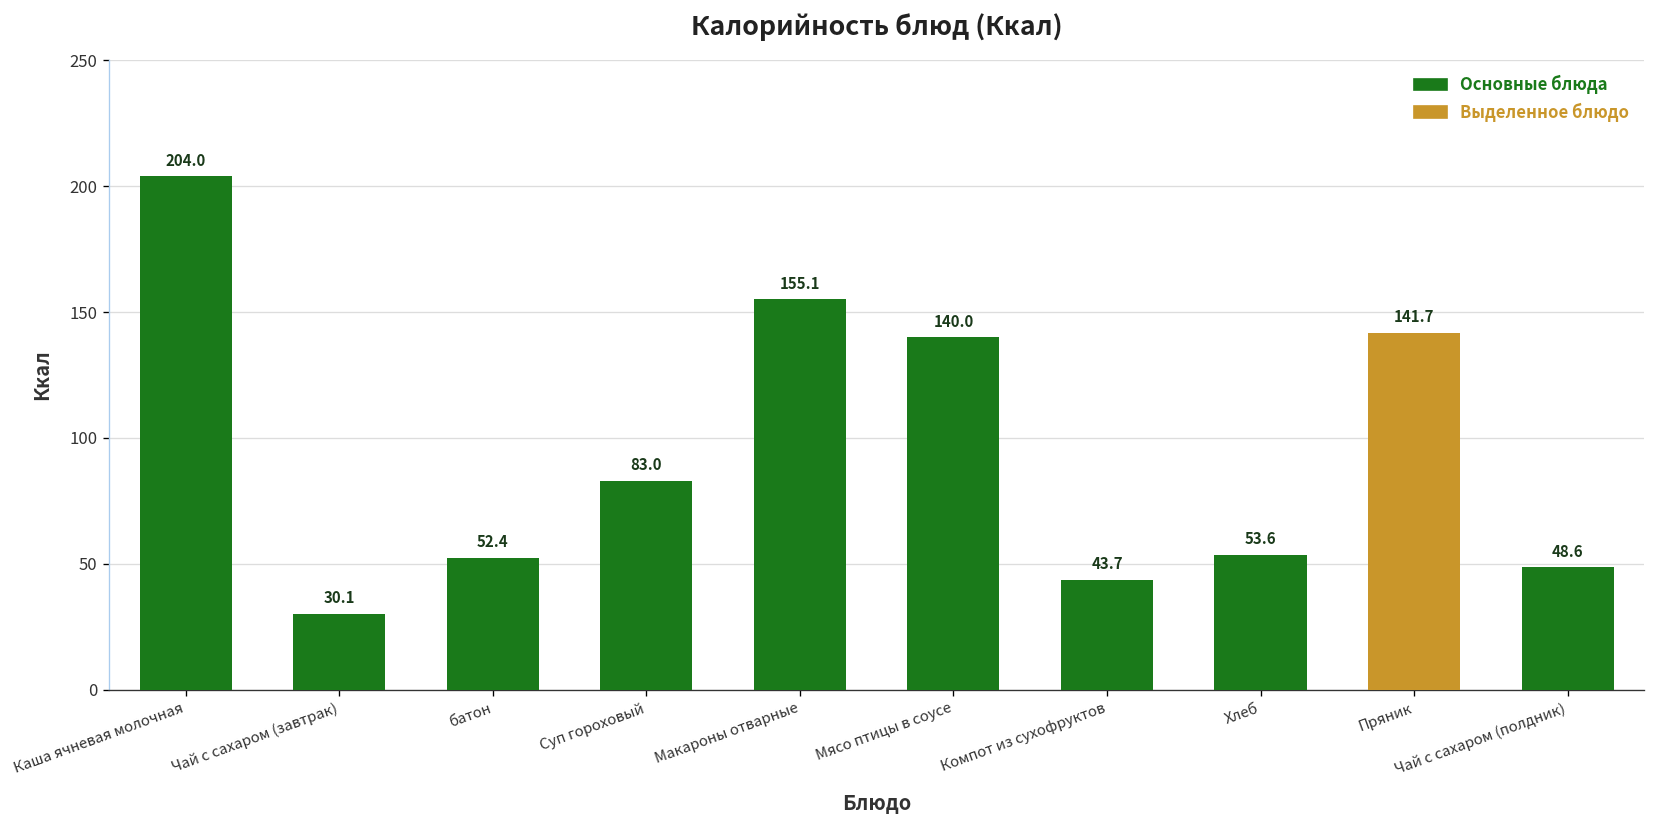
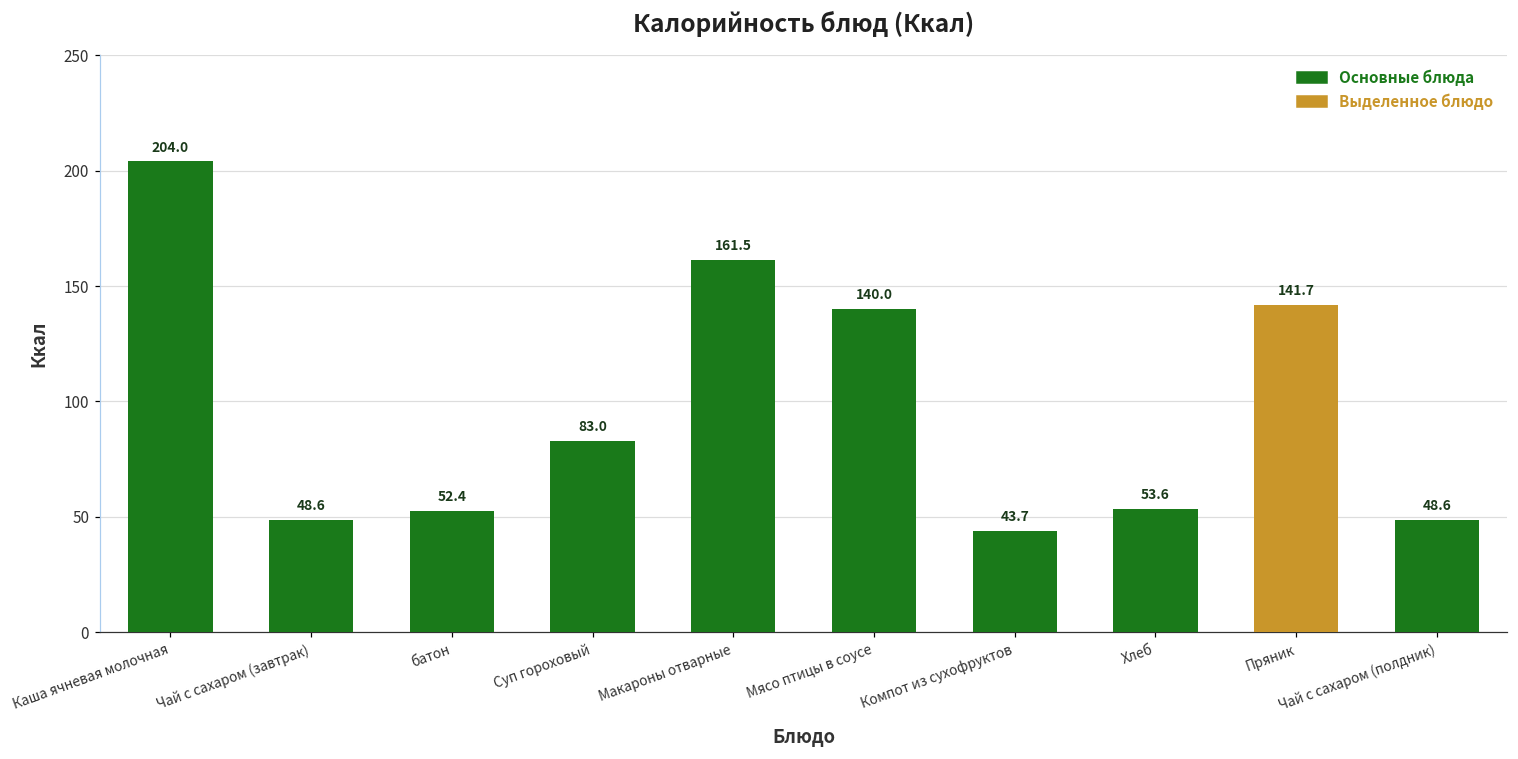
  {
    "Каша ячневая молочная": 204.0,
-   "Чай с сахаром (завтрак)": 30.1,
+   "Чай с сахаром (завтрак)": 48.6,
    "батон": 52.4,
    "Суп гороховый": 83.0,
-   "Макароны отварные": 155.1,
+   "Макароны отварные": 161.5,
    "Мясо птицы в соусе": 140.0,
    "Компот из сухофруктов": 43.7,
    "Хлеб": 53.6,
    "Пряник": 141.7,
    "Чай с сахаром (полдник)": 48.6
  }
